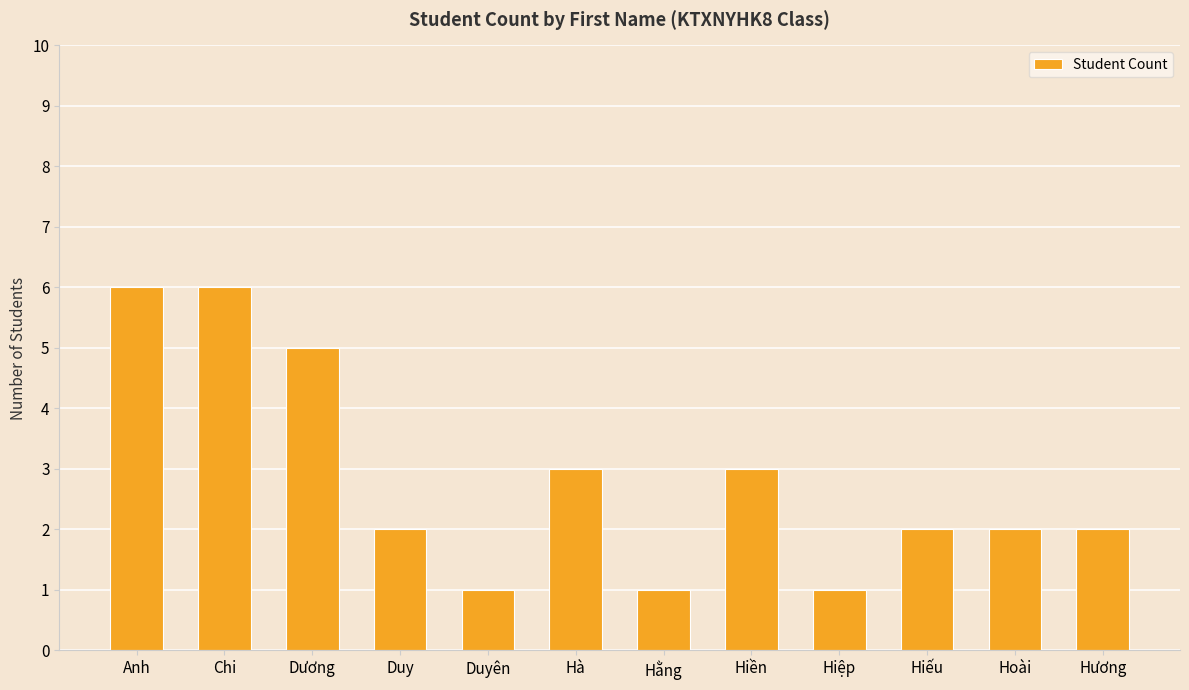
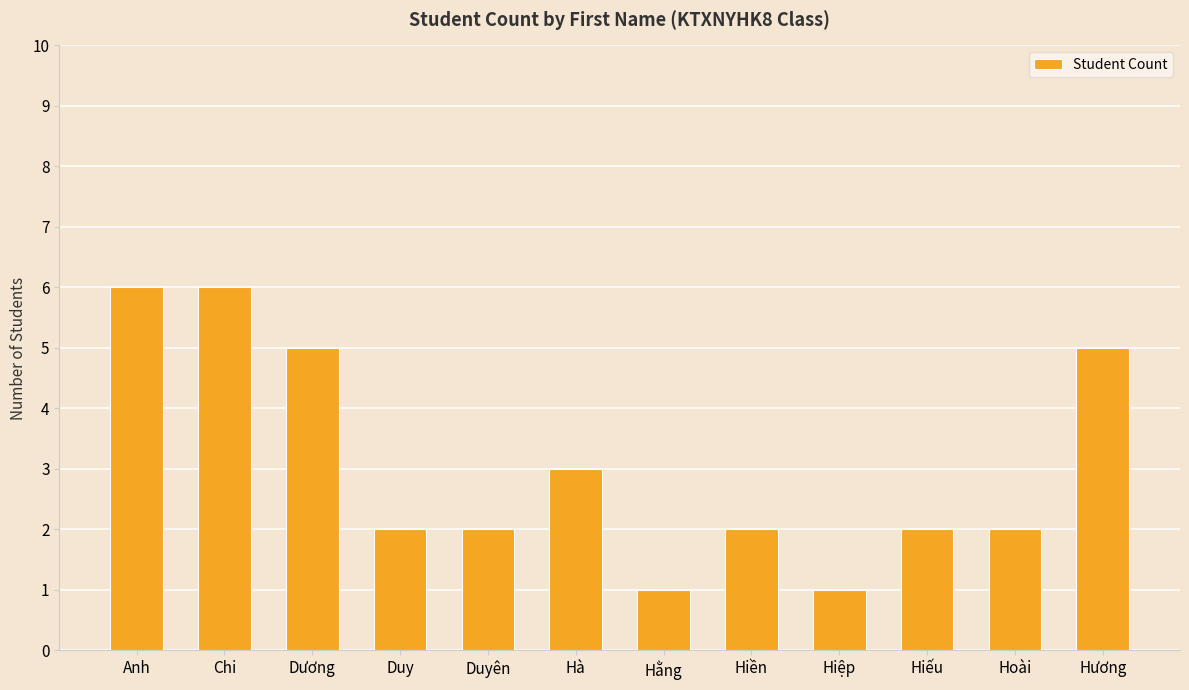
  {
    "Anh": 6,
    "Chi": 6,
    "Dương": 5,
    "Duy": 2,
-   "Duyên": 1,
+   "Duyên": 2,
    "Hà": 3,
    "Hằng": 1,
-   "Hiền": 3,
+   "Hiền": 2,
    "Hiệp": 1,
    "Hiếu": 2,
    "Hoài": 2,
-   "Hương": 2
+   "Hương": 5
  }
